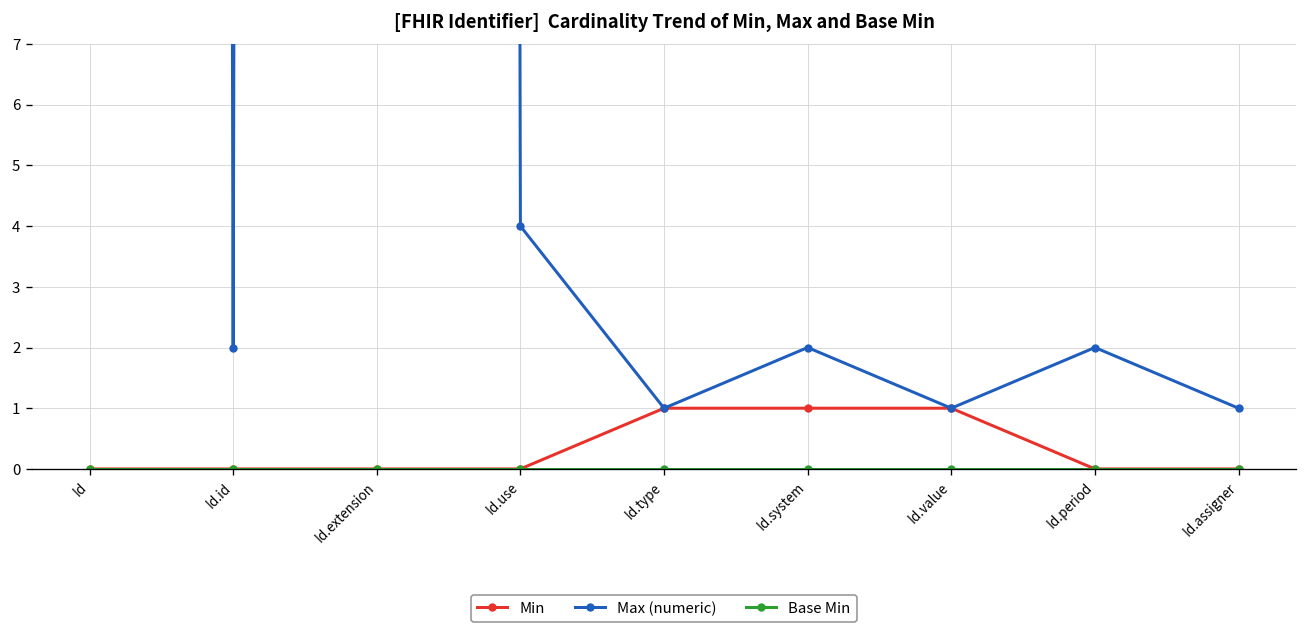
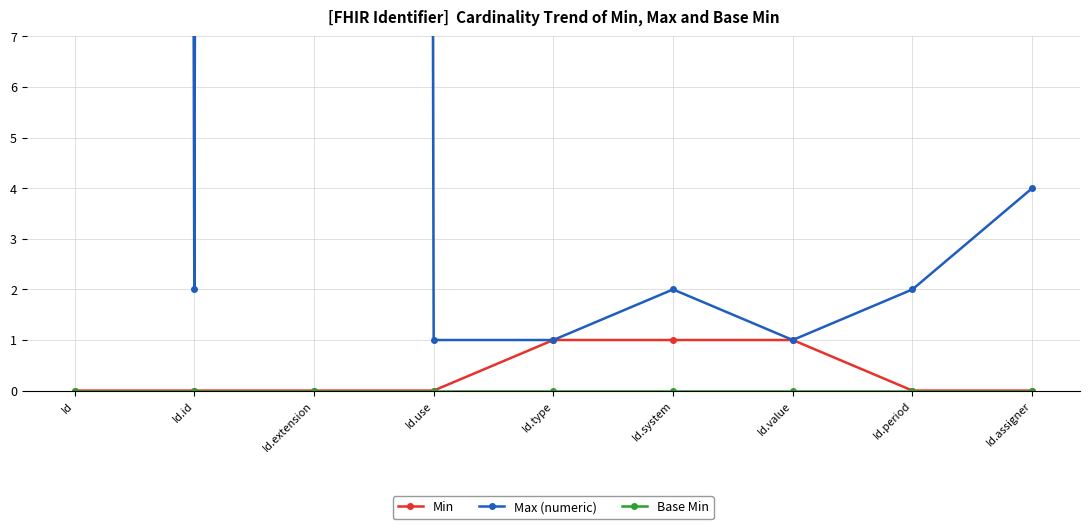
  {
    "Min": {
      "Id.system": 1
    },
    "Max (numeric)": {
      "Id.id": 2,
-     "Id.use": 4,
+     "Id.use": 1,
      "Id.system": 2,
      "Id.period": 2,
-     "Id.assigner": 1
+     "Id.assigner": 4
    },
    "Base Min": {
      "Id.type": 0,
      "Id.system": 0,
      "Id.value": 0
    }
  }
